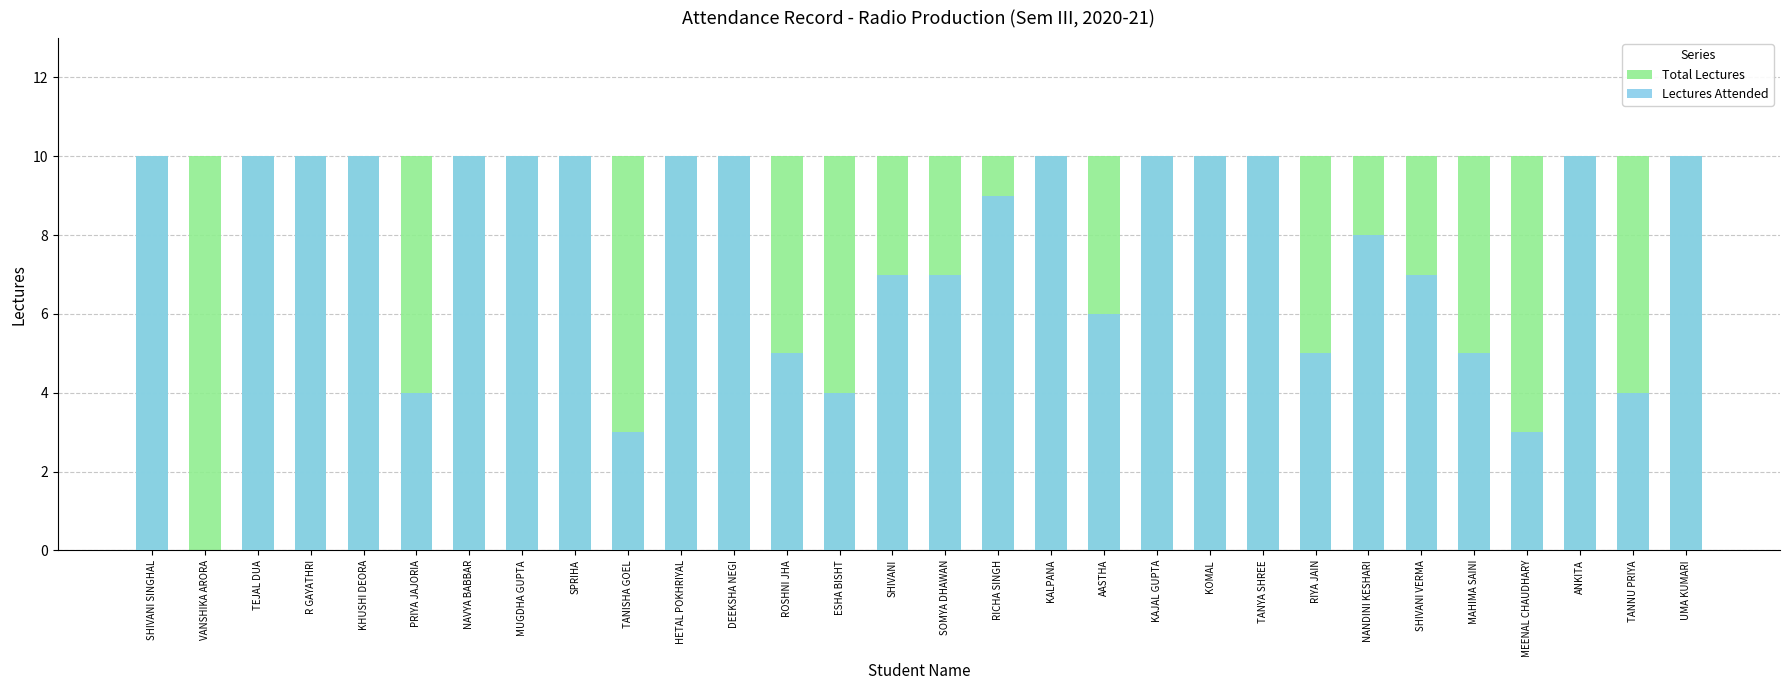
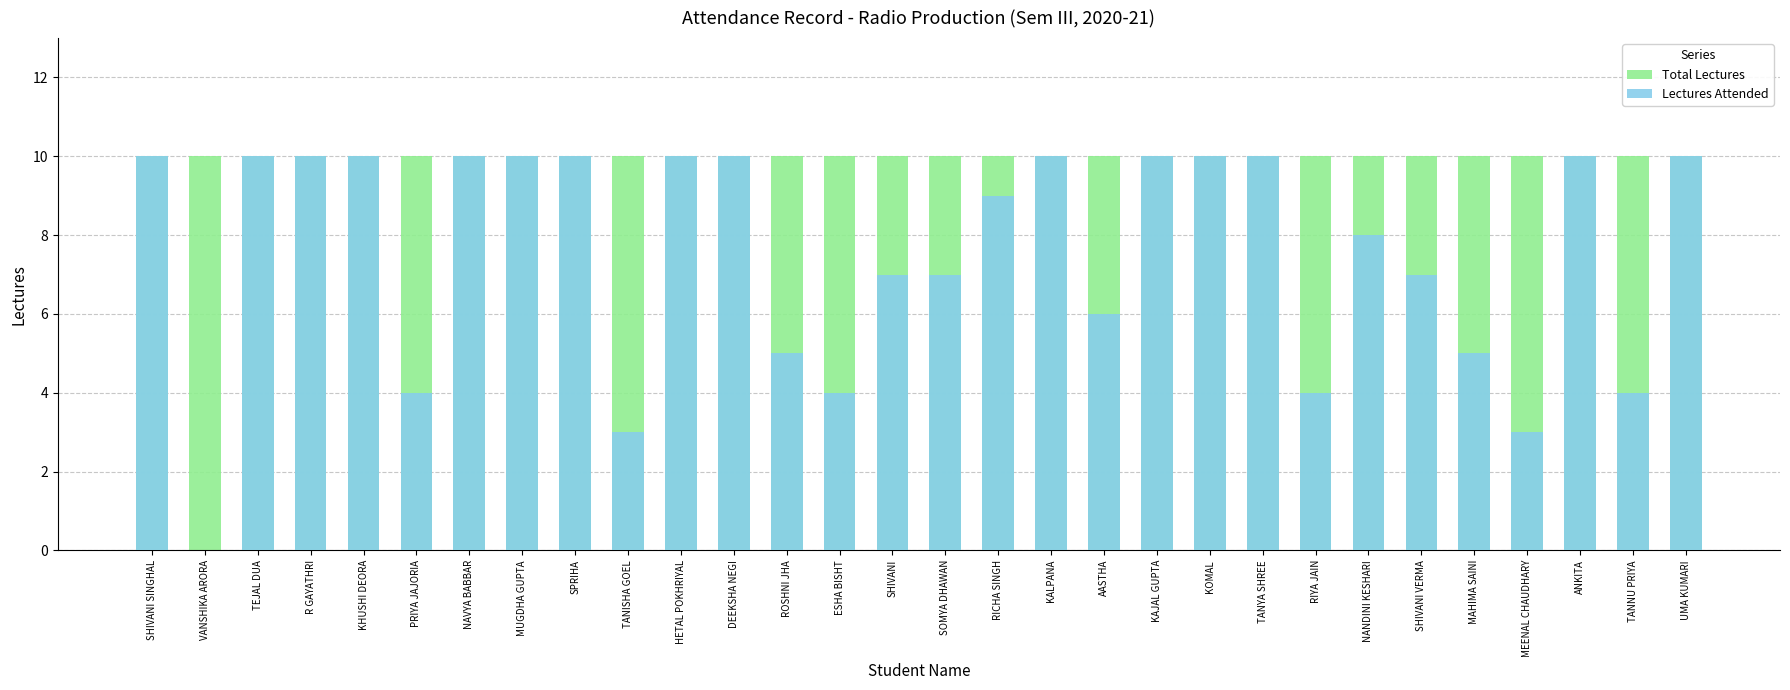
  {
    "Total Lectures": {
      "SHIVANI SINGHAL": 10,
      "VANSHIKA ARORA": 10,
      "TEJAL DUA": 10,
      "R GAYATHRI": 10,
      "KHUSHI DEORA": 10,
      "PRIYA JAJORIA": 10,
      "NAVYA BABBAR": 10,
      "MUGDHA GUPTA": 10,
      "SPRIHA": 10,
      "TANISHA GOEL": 10,
      "HETAL POKHRIYAL": 10,
      "DEEKSHA NEGI": 10,
      "ROSHNI JHA": 10,
      "ESHA BISHT": 10,
      "SHIVANI": 10,
      "SOMYA DHAWAN": 10,
      "RICHA SINGH": 10,
      "KALPANA": 10,
      "AASTHA": 10,
      "KAJAL GUPTA": 10,
      "KOMAL": 10,
      "TANYA SHREE": 10,
      "RIYA JAIN": 10,
      "NANDINI KESHARI": 10,
      "SHIVANI VERMA": 10,
      "MAHIMA SAINI": 10,
      "MEENAL CHAUDHARY": 10,
      "ANKITA": 10,
      "TANNU PRIYA": 10,
      "UMA KUMARI": 10
    },
    "Lectures Attended": {
      "SHIVANI SINGHAL": 10,
      "VANSHIKA ARORA": 0,
      "TEJAL DUA": 10,
      "R GAYATHRI": 10,
      "KHUSHI DEORA": 10,
      "NAVYA BABBAR": 10,
      "MUGDHA GUPTA": 10,
      "SPRIHA": 10,
      "HETAL POKHRIYAL": 10,
      "DEEKSHA NEGI": 10,
      "KALPANA": 10,
      "KAJAL GUPTA": 10,
      "KOMAL": 10,
      "TANYA SHREE": 10,
-     "RIYA JAIN": 5,
+     "RIYA JAIN": 4,
      "ANKITA": 10,
      "UMA KUMARI": 10
    }
  }
